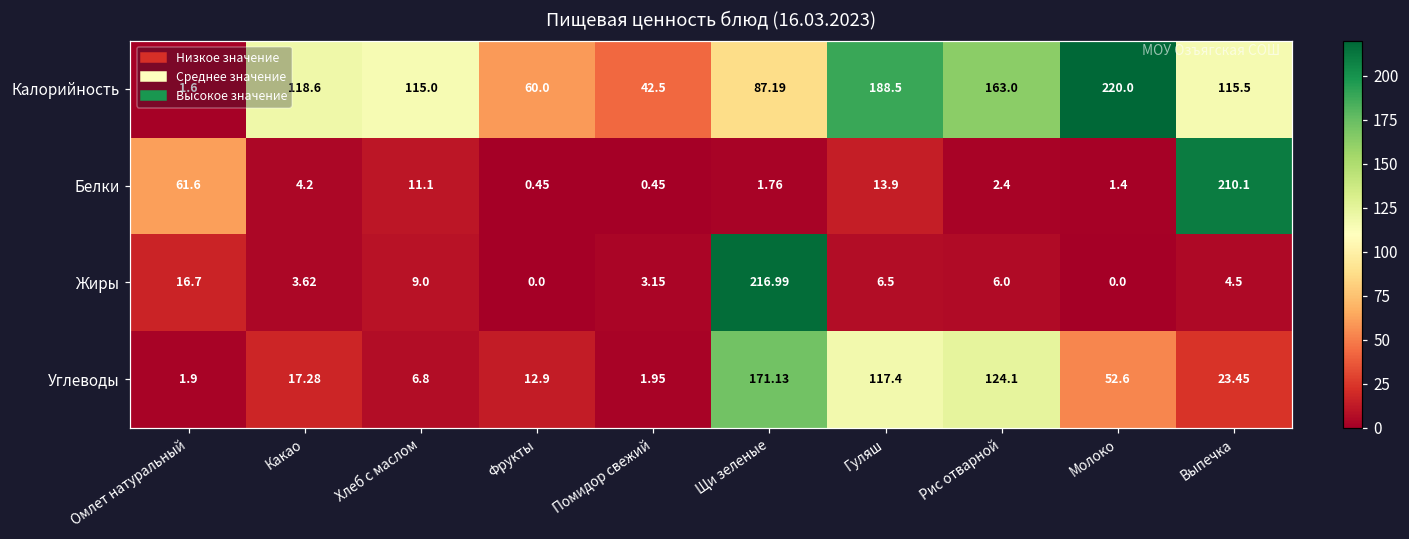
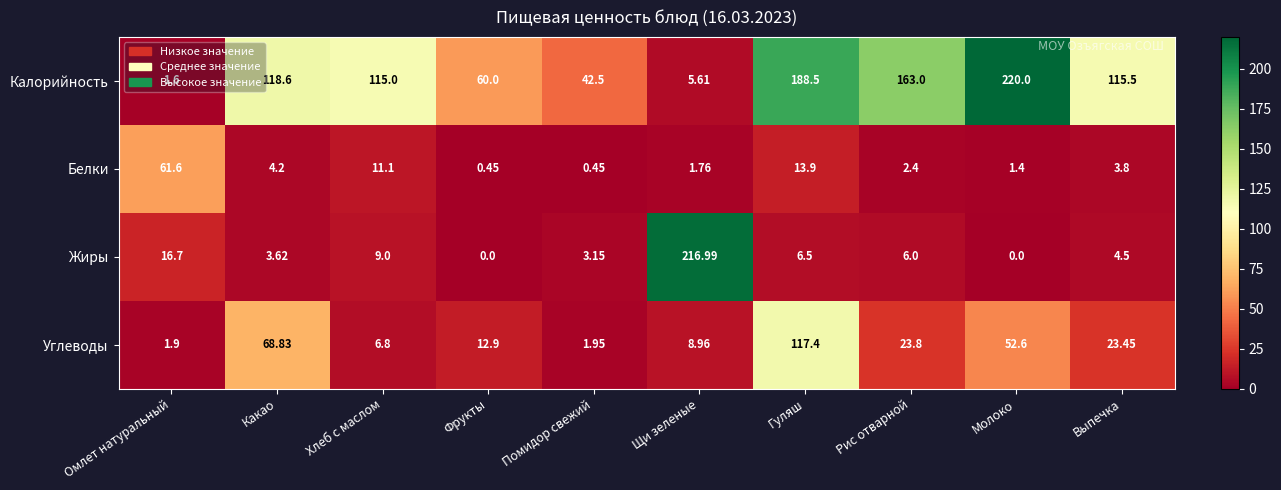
  {
    "Калорийность": {
      "Хлеб с маслом": 115.0,
      "Фрукты": 60.0,
      "Помидор свежий": 42.5,
-     "Щи зеленые": 87.19,
+     "Щи зеленые": 5.61,
      "Гуляш": 188.5,
      "Рис отварной": 163.0,
      "Молоко": 220.0
    },
    "Белки": {
      "Омлет натуральный": 61.6,
      "Какао": 4.2,
      "Хлеб с маслом": 11.1,
      "Фрукты": 0.45,
      "Помидор свежий": 0.45,
      "Щи зеленые": 1.76,
      "Гуляш": 13.9,
      "Рис отварной": 2.4,
      "Молоко": 1.4,
-     "Выпечка": 210.1
+     "Выпечка": 3.8
    },
    "Жиры": {
      "Омлет натуральный": 16.7,
      "Какао": 3.62,
      "Хлеб с маслом": 9.0,
      "Фрукты": 0.0,
      "Помидор свежий": 3.15,
      "Щи зеленые": 216.99,
      "Гуляш": 6.5,
      "Рис отварной": 6.0,
      "Молоко": 0.0,
      "Выпечка": 4.5
    },
    "Углеводы": {
      "Омлет натуральный": 1.9,
-     "Какао": 17.28,
+     "Какао": 68.83,
      "Хлеб с маслом": 6.8,
      "Фрукты": 12.9,
      "Помидор свежий": 1.95,
-     "Щи зеленые": 171.13,
+     "Щи зеленые": 8.96,
      "Гуляш": 117.4,
-     "Рис отварной": 124.1,
+     "Рис отварной": 23.8,
      "Молоко": 52.6,
      "Выпечка": 23.45
    }
  }
